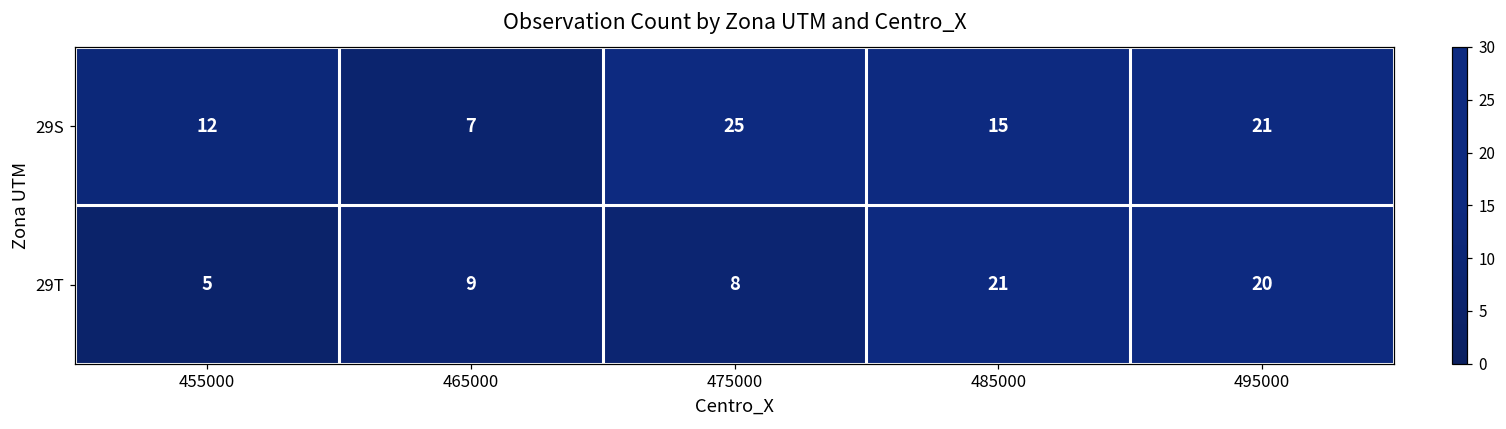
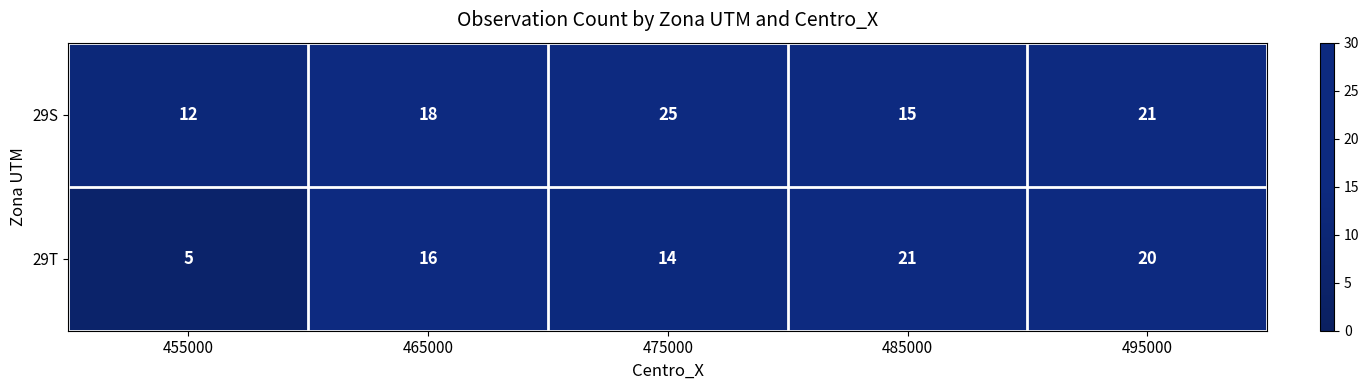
  {
    "29S": {
      "455000": 12,
-     "465000": 7,
+     "465000": 18,
      "475000": 25,
      "485000": 15,
      "495000": 21
    },
    "29T": {
      "455000": 5,
-     "465000": 9,
-     "475000": 8,
+     "465000": 16,
+     "475000": 14,
      "485000": 21,
      "495000": 20
    }
  }
